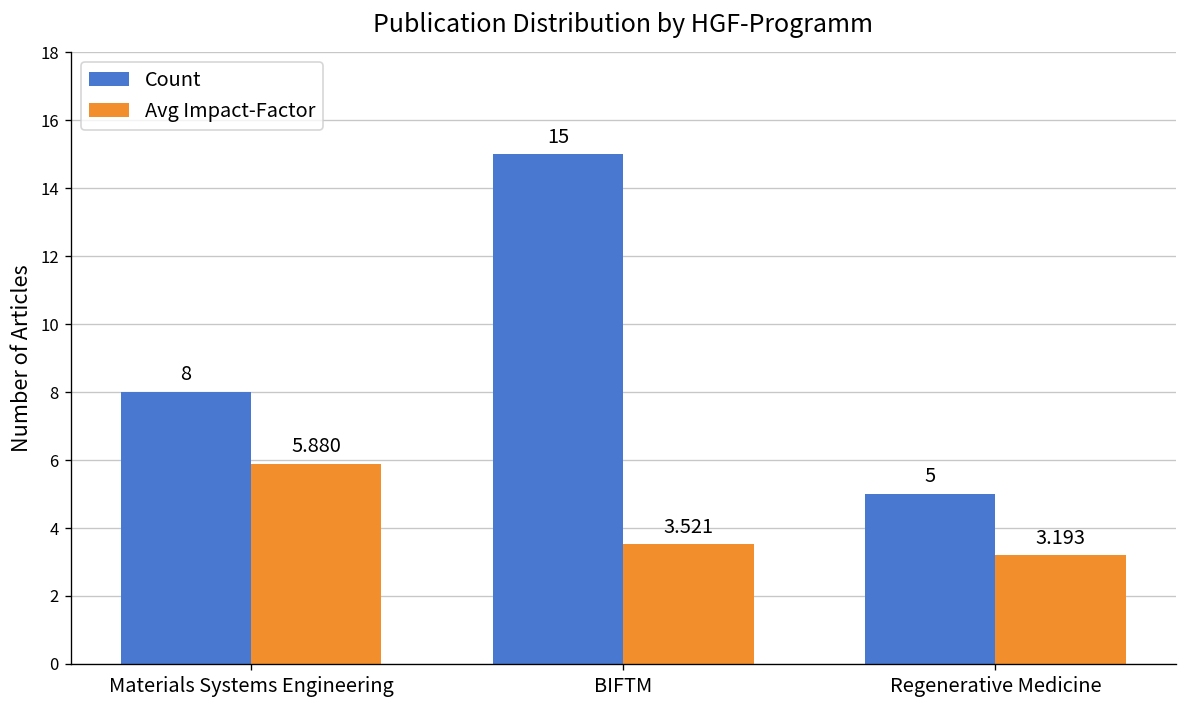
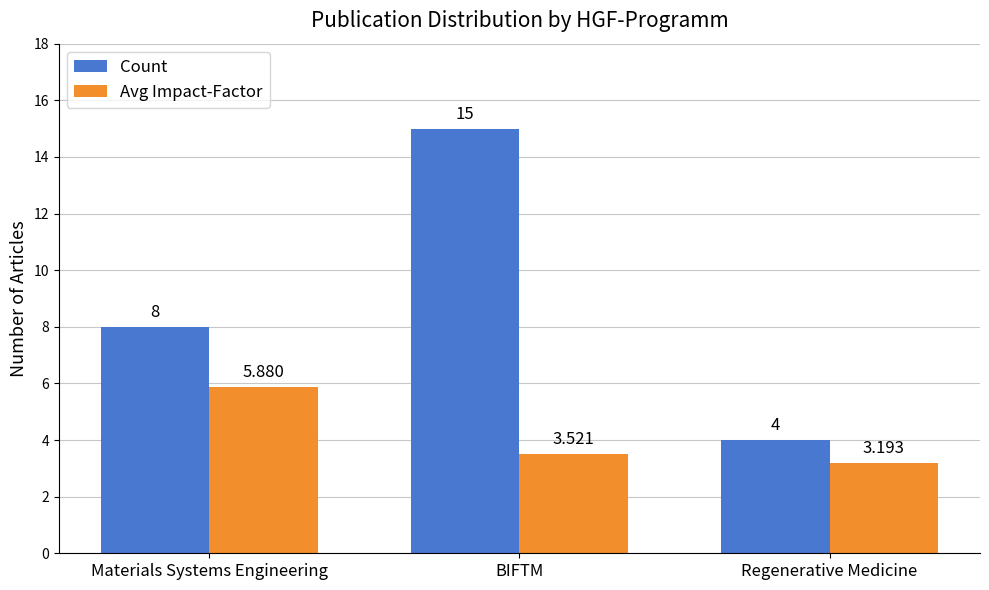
  {
    "Count": {
      "Materials Systems Engineering": 8,
      "BIFTM": 15,
-     "Regenerative Medicine": 5
+     "Regenerative Medicine": 4
    },
    "Avg Impact-Factor": {
      "Materials Systems Engineering": 5.880,
      "BIFTM": 3.521,
      "Regenerative Medicine": 3.193
    }
  }
